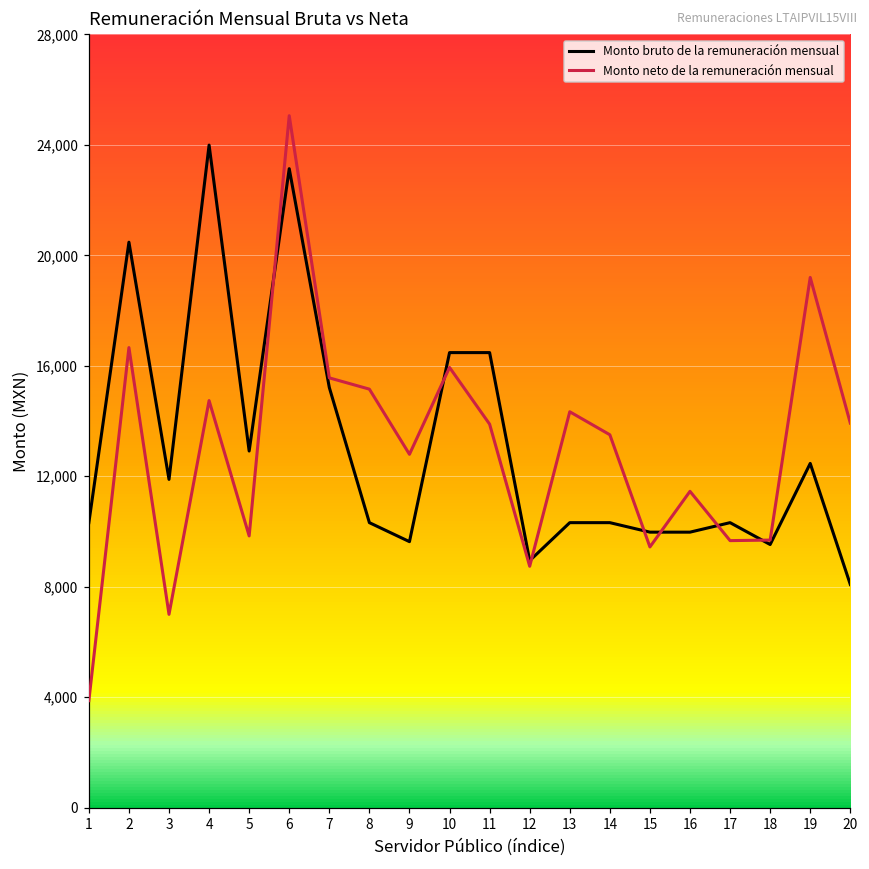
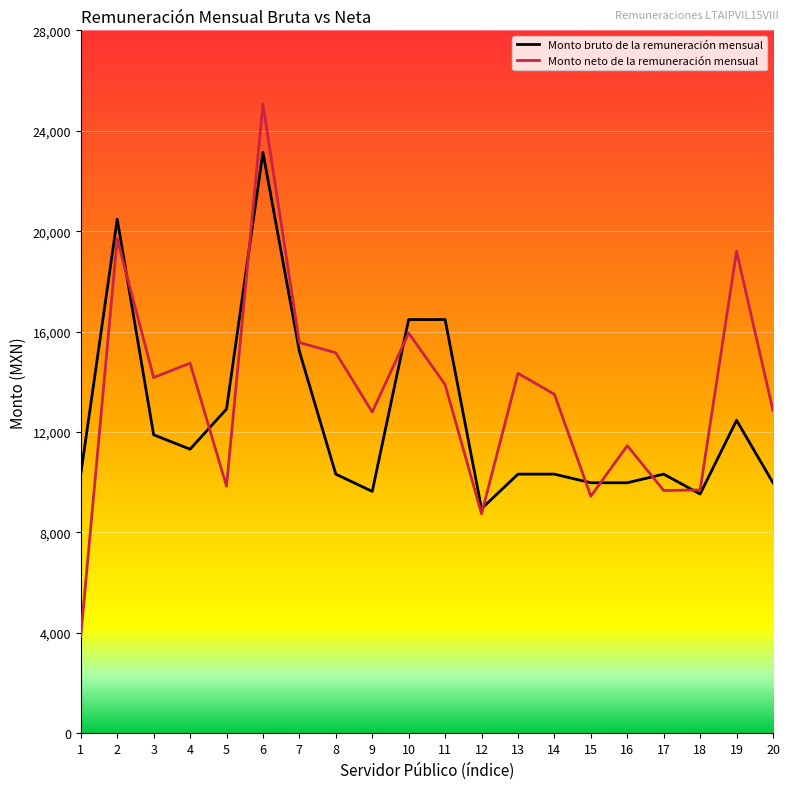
  {
    "Monto bruto de la remuneración mensual": {
      "1": "10,300",
      "2": "20,500",
      "3": "11,900",
-     "4": "24,000",
+     "4": "11,300",
      "5": "12,900",
      "6": "23,100",
      "7": "15,200",
      "8": "10,300",
      "9": "9,600",
      "10": "16,500",
      "11": "16,500",
      "12": "8,900",
      "13": "10,300",
      "14": "10,300",
      "15": "10,000",
      "16": "10,000",
      "17": "10,300",
      "18": "9,500",
      "19": "12,500",
-     "20": "8,100"
+     "20": "10,000"
    },
    "Monto neto de la remuneración mensual": {
      "1": "3,900",
-     "2": "16,700",
-     "3": "7,000",
+     "2": "19,700",
+     "3": "14,200",
      "4": "14,700",
      "5": "9,800",
      "6": "25,100",
      "7": "15,600",
      "8": "15,200",
      "9": "12,800",
      "10": "15,900",
      "11": "13,900",
      "12": "8,700",
      "13": "14,300",
      "14": "13,500",
      "15": "9,400",
      "16": "11,500",
      "17": "9,700",
      "18": "9,700",
      "19": "19,200",
-     "20": "13,900"
+     "20": "12,900"
    }
  }
